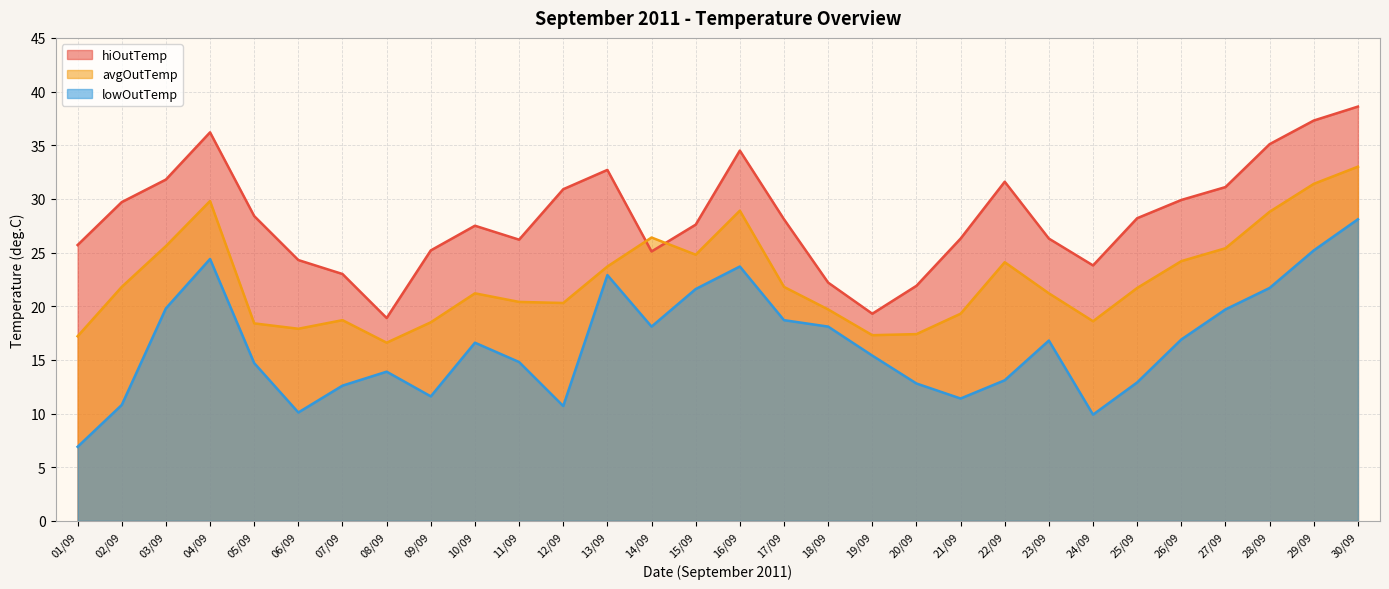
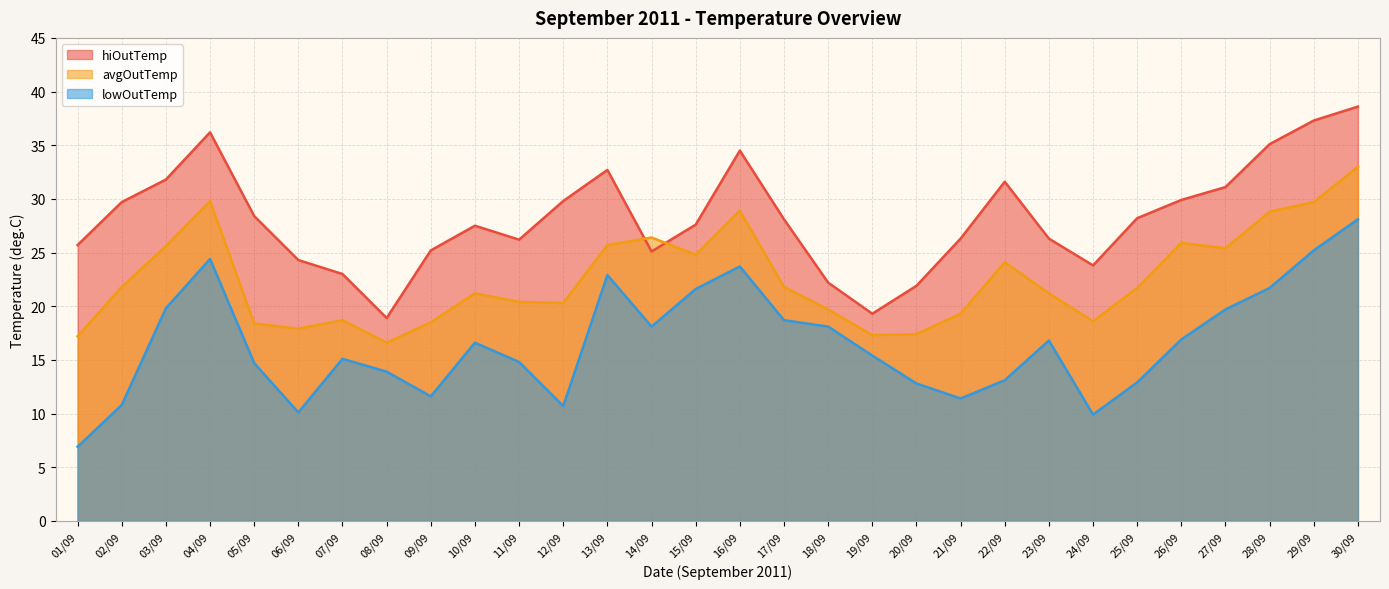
  {
    "hiOutTemp": {
      "01/09": 25.7,
      "02/09": 29.7,
      "03/09": 31.8,
      "04/09": 36.2,
      "05/09": 28.4,
      "06/09": 24.3,
      "07/09": 23.0,
      "08/09": 18.9,
      "09/09": 25.2,
      "10/09": 27.5,
      "11/09": 26.2,
-     "12/09": 30.9,
+     "12/09": 29.8,
      "13/09": 32.7,
      "14/09": 25.1,
      "15/09": 27.6,
      "16/09": 34.5,
      "17/09": 28.1,
      "18/09": 22.2,
      "19/09": 19.3,
      "20/09": 21.9,
      "21/09": 26.3,
      "22/09": 31.6,
      "23/09": 26.3,
      "24/09": 23.8,
      "25/09": 28.2,
      "26/09": 29.9,
      "27/09": 31.1,
      "28/09": 35.1,
      "29/09": 37.3,
      "30/09": 38.6
    },
    "avgOutTemp": {
      "01/09": 17.2,
      "02/09": 21.8,
      "03/09": 25.6,
      "04/09": 29.8,
      "05/09": 18.4,
      "06/09": 17.9,
      "07/09": 18.7,
      "08/09": 16.6,
      "09/09": 18.5,
      "10/09": 21.2,
      "11/09": 20.4,
      "12/09": 20.3,
-     "13/09": 23.7,
+     "13/09": 25.7,
      "14/09": 26.4,
      "15/09": 24.8,
      "16/09": 28.9,
      "17/09": 21.8,
      "18/09": 19.7,
      "19/09": 17.3,
      "20/09": 17.4,
      "21/09": 19.3,
      "22/09": 24.1,
      "23/09": 21.2,
      "24/09": 18.6,
      "25/09": 21.7,
-     "26/09": 24.2,
+     "26/09": 25.9,
      "27/09": 25.4,
      "28/09": 28.8,
-     "29/09": 31.4,
+     "29/09": 29.7,
      "30/09": 33.0
    },
    "lowOutTemp": {
      "01/09": 6.9,
      "02/09": 10.8,
      "03/09": 19.8,
      "04/09": 24.4,
      "05/09": 14.7,
      "06/09": 10.1,
-     "07/09": 12.6,
+     "07/09": 15.1,
      "08/09": 13.9,
      "09/09": 11.6,
      "10/09": 16.6,
      "11/09": 14.8,
      "12/09": 10.7,
      "13/09": 22.9,
      "14/09": 18.1,
      "15/09": 21.6,
      "16/09": 23.7,
      "17/09": 18.7,
      "18/09": 18.1,
      "19/09": 15.4,
      "20/09": 12.8,
      "21/09": 11.4,
      "22/09": 13.1,
      "23/09": 16.8,
      "24/09": 9.9,
      "25/09": 12.9,
      "26/09": 16.9,
      "27/09": 19.7,
      "28/09": 21.7,
      "29/09": 25.2,
      "30/09": 28.1
    }
  }
